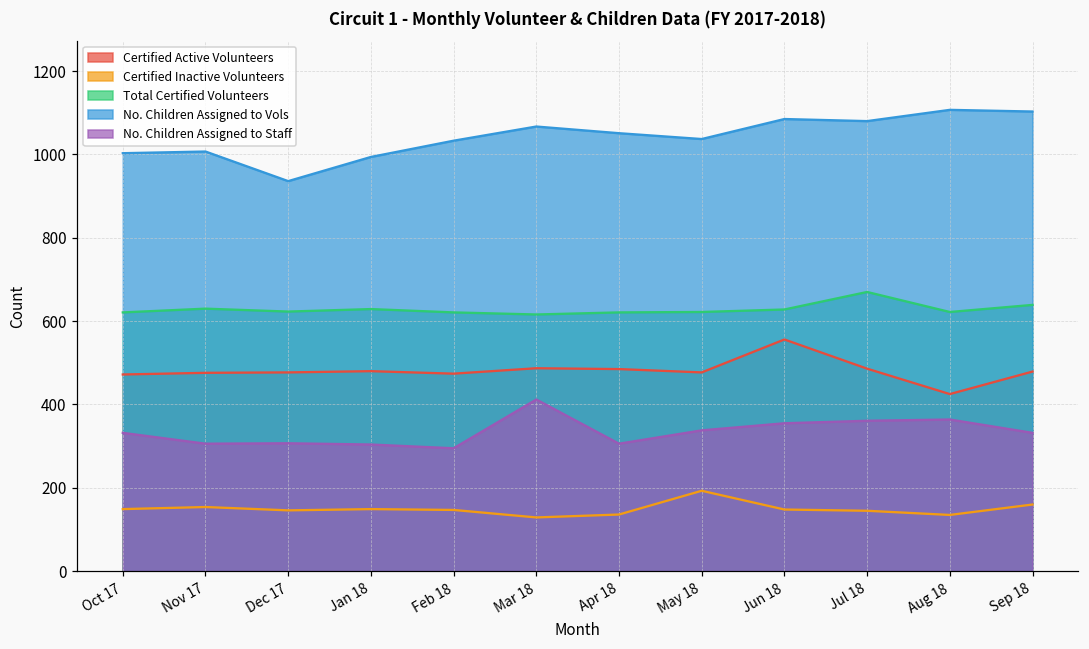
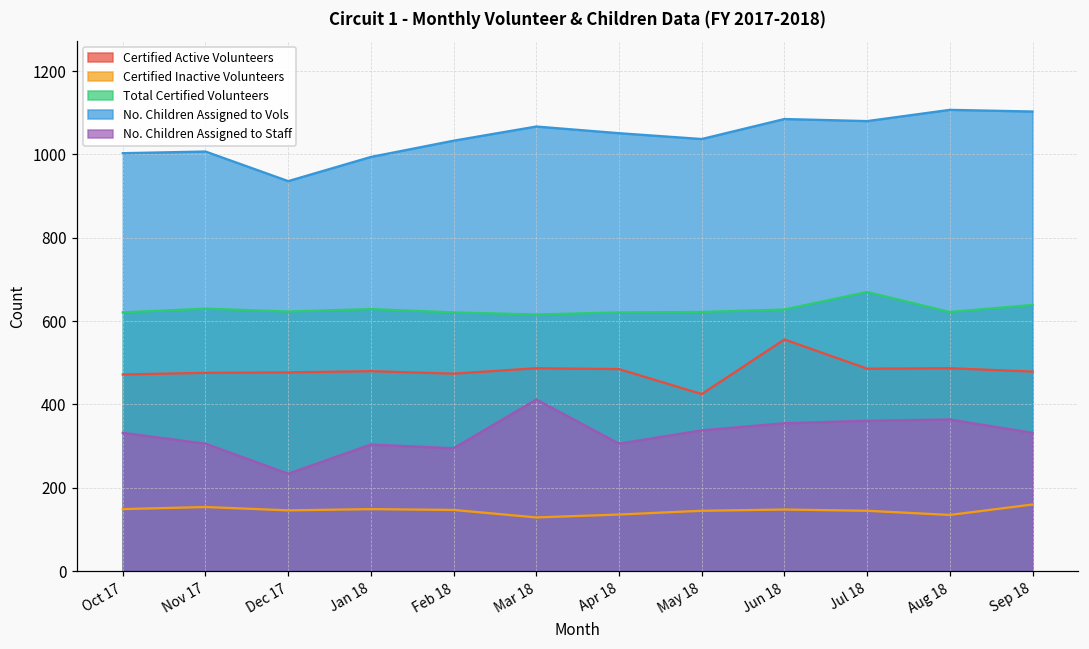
  {
    "Certified Active Volunteers": {
      "Oct 17": 470,
      "Nov 17": 480,
      "Dec 17": 480,
      "Jan 18": 480,
      "Feb 18": 470,
      "Mar 18": 490,
      "Apr 18": 490,
-     "May 18": 480,
+     "May 18": 430,
      "Jun 18": 560,
      "Jul 18": 490,
-     "Aug 18": 430,
+     "Aug 18": 490,
      "Sep 18": 480
    },
    "Certified Inactive Volunteers": {
      "Oct 17": 150,
      "Nov 17": 150,
      "Dec 17": 150,
      "Jan 18": 150,
      "Feb 18": 150,
      "Mar 18": 130,
      "Apr 18": 140,
-     "May 18": 190,
+     "May 18": 150,
      "Jun 18": 150,
      "Jul 18": 150,
      "Aug 18": 140,
      "Sep 18": 160
    },
    "Total Certified Volunteers": {
      "Oct 17": 620,
      "Nov 17": 630,
      "Dec 17": 620,
      "Jan 18": 630,
      "Feb 18": 620,
      "Mar 18": 620,
      "Apr 18": 620,
      "May 18": 620,
      "Jun 18": 630,
      "Jul 18": 670,
      "Aug 18": 620,
      "Sep 18": 640
    },
    "No. Children Assigned to Vols": {
      "Oct 17": 1000,
      "Nov 17": 1010,
      "Dec 17": 940,
      "Jan 18": 990,
      "Feb 18": 1030,
      "Mar 18": 1070,
      "Apr 18": 1050,
      "May 18": 1040,
      "Jun 18": 1090,
      "Jul 18": 1080,
      "Aug 18": 1110,
      "Sep 18": 1100
    },
    "No. Children Assigned to Staff": {
      "Oct 17": 330,
      "Nov 17": 310,
-     "Dec 17": 310,
+     "Dec 17": 230,
      "Jan 18": 300,
      "Feb 18": 300,
      "Mar 18": 410,
      "Apr 18": 310,
      "May 18": 340,
      "Jun 18": 360,
      "Jul 18": 360,
      "Aug 18": 360,
      "Sep 18": 330
    }
  }
